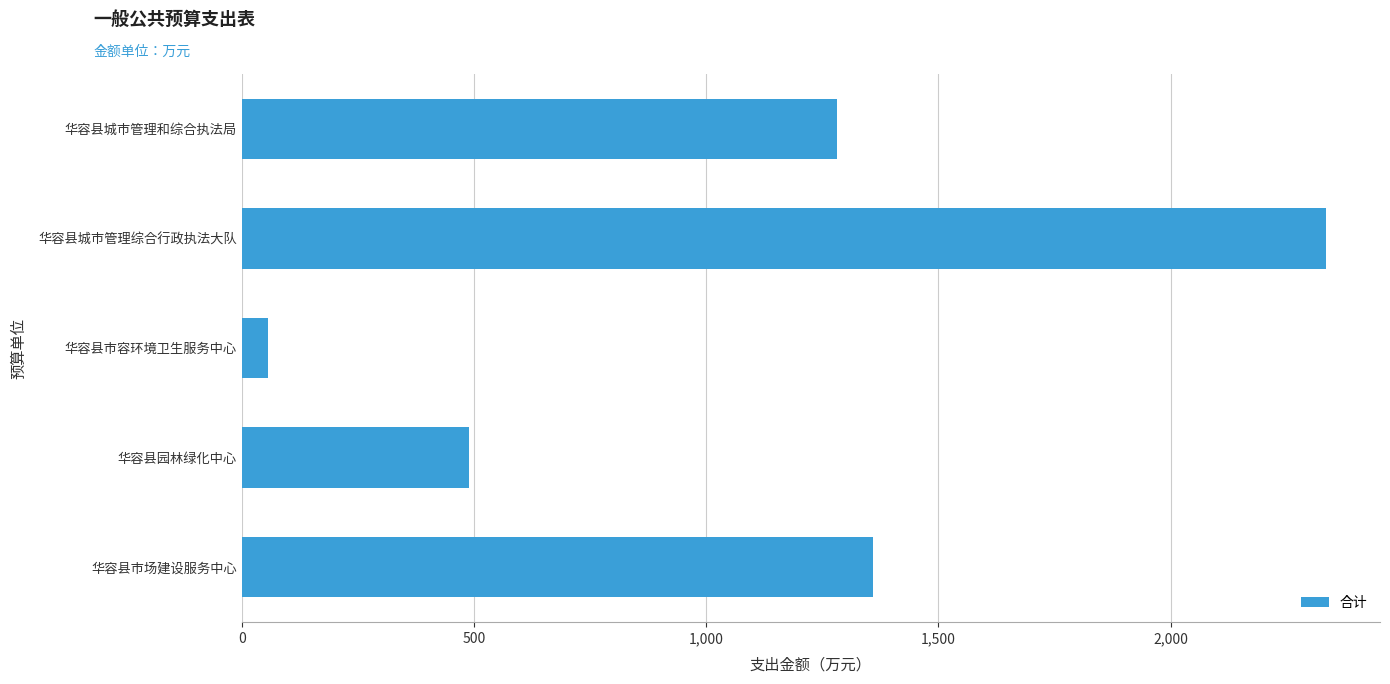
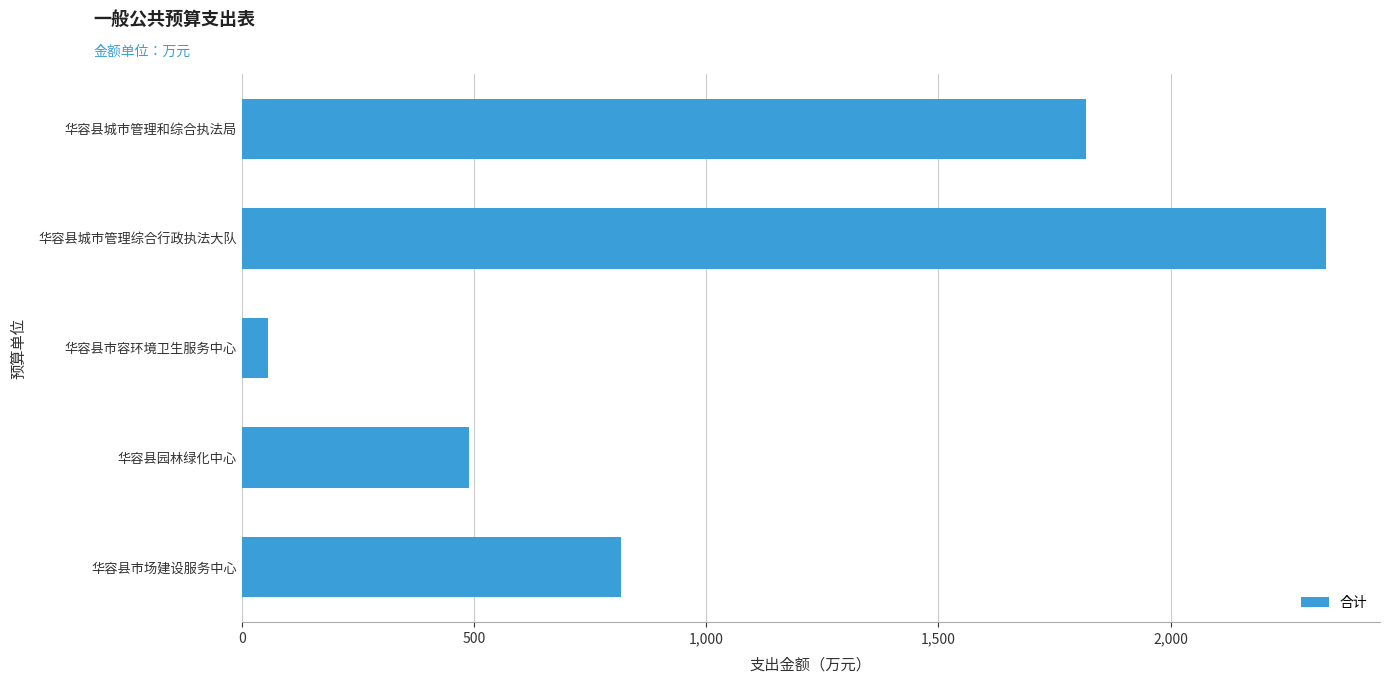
  {
-   "华容县城市管理和综合执法局": "1,280",
+   "华容县城市管理和综合执法局": "1,820",
    "华容县城市管理综合行政执法大队": "2,330",
    "华容县市容环境卫生服务中心": "60",
    "华容县园林绿化中心": "490",
-   "华容县市场建设服务中心": "1,360"
+   "华容县市场建设服务中心": "820"
  }
